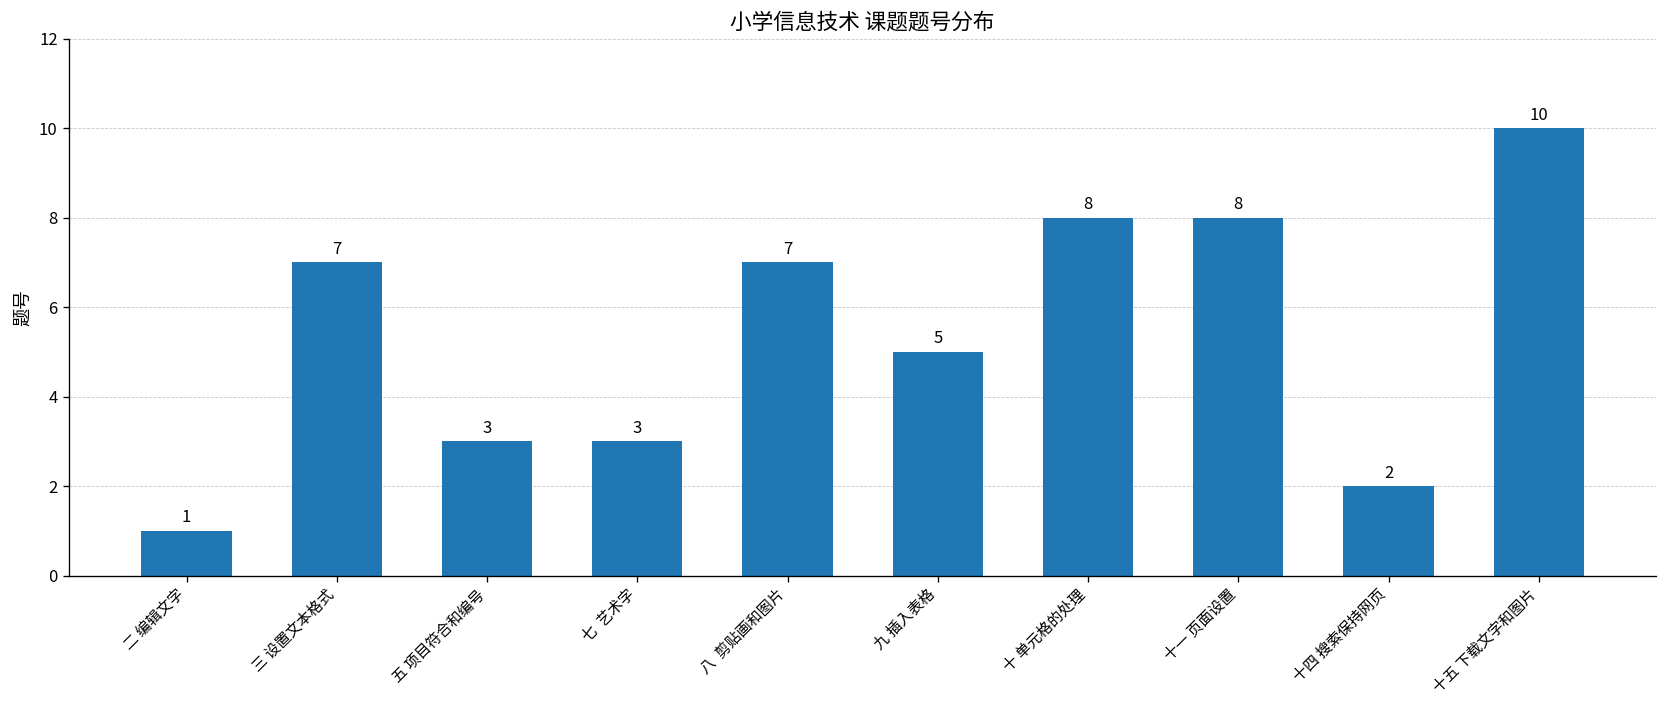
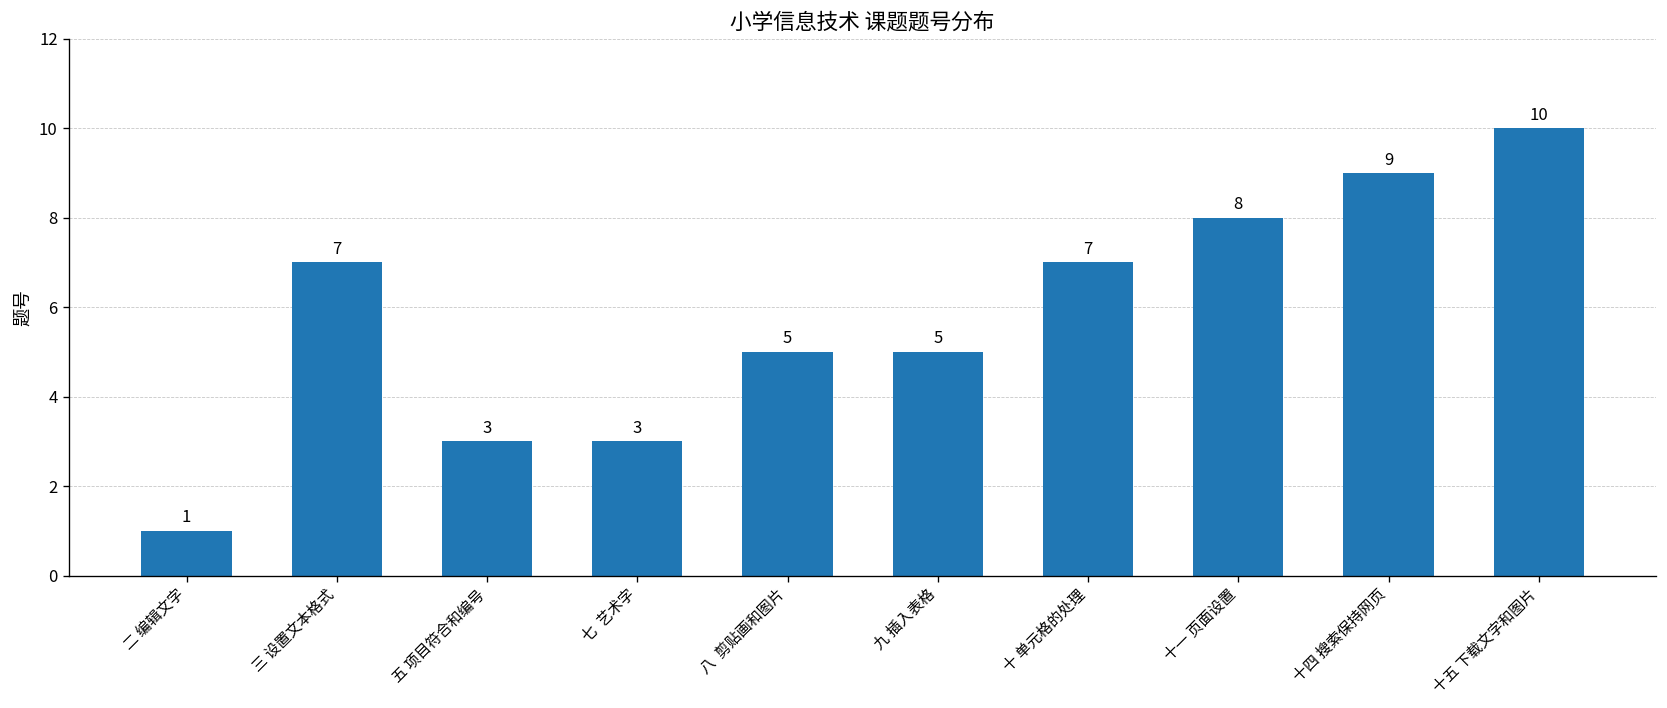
  {
    "二 编辑文字": 1,
    "三 设置文本格式": 7,
    "五 项目符合和编号": 3,
    "七 艺术字": 3,
-   "八 剪贴画和图片": 7,
+   "八 剪贴画和图片": 5,
    "九 插入表格": 5,
-   "十 单元格的处理": 8,
+   "十 单元格的处理": 7,
    "十一 页面设置": 8,
-   "十四 搜索保持网页": 2,
+   "十四 搜索保持网页": 9,
    "十五 下载文字和图片": 10
  }
